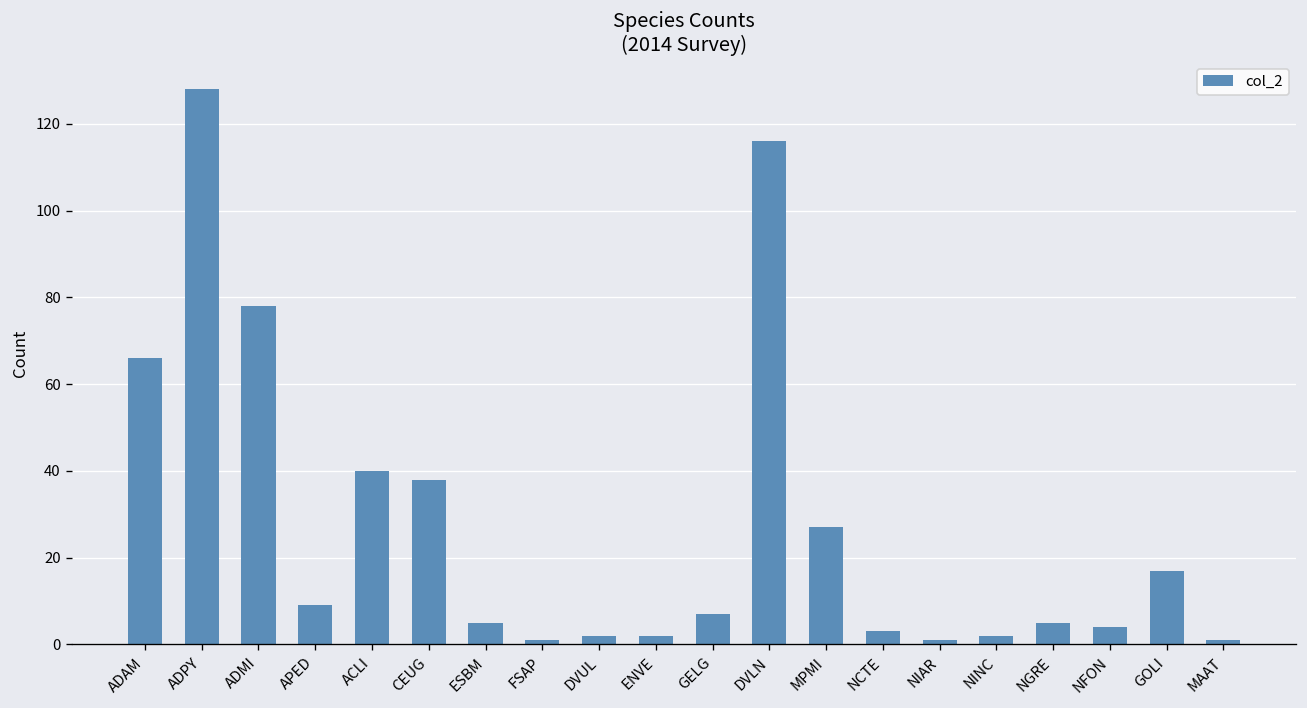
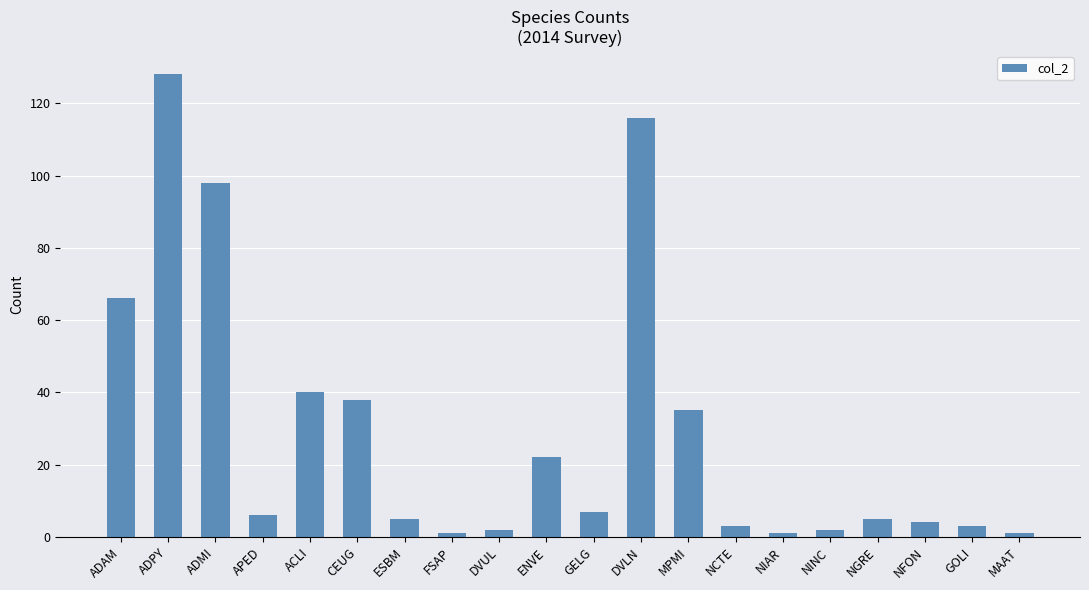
  {
    "ADAM": 66,
    "ADPY": 128,
-   "ADMI": 78,
-   "APED": 9,
+   "ADMI": 98,
+   "APED": 6,
    "ACLI": 40,
    "CEUG": 38,
    "ESBM": 5,
    "FSAP": 1,
    "DVUL": 2,
-   "ENVE": 2,
+   "ENVE": 22,
    "GELG": 7,
    "DVLN": 116,
-   "MPMI": 27,
+   "MPMI": 35,
    "NCTE": 3,
    "NIAR": 1,
    "NINC": 2,
    "NGRE": 5,
    "NFON": 4,
-   "GOLI": 17,
+   "GOLI": 3,
    "MAAT": 1
  }
